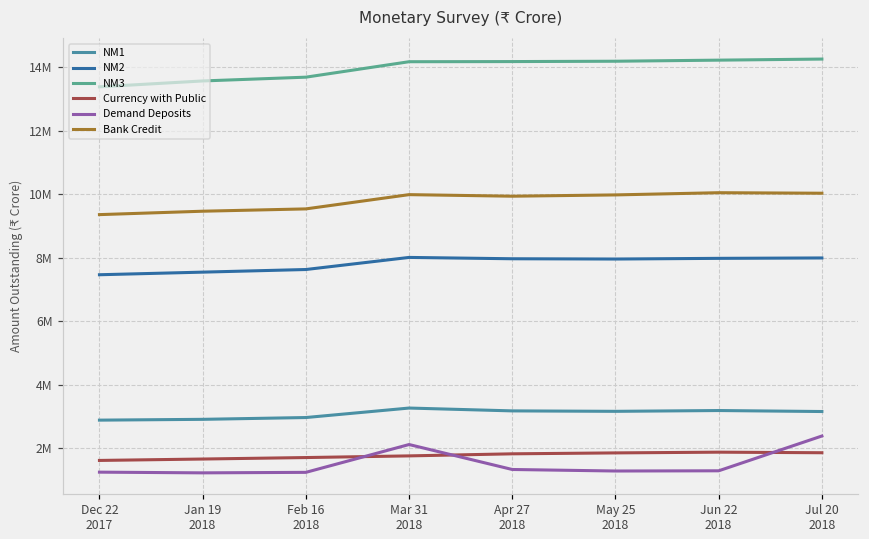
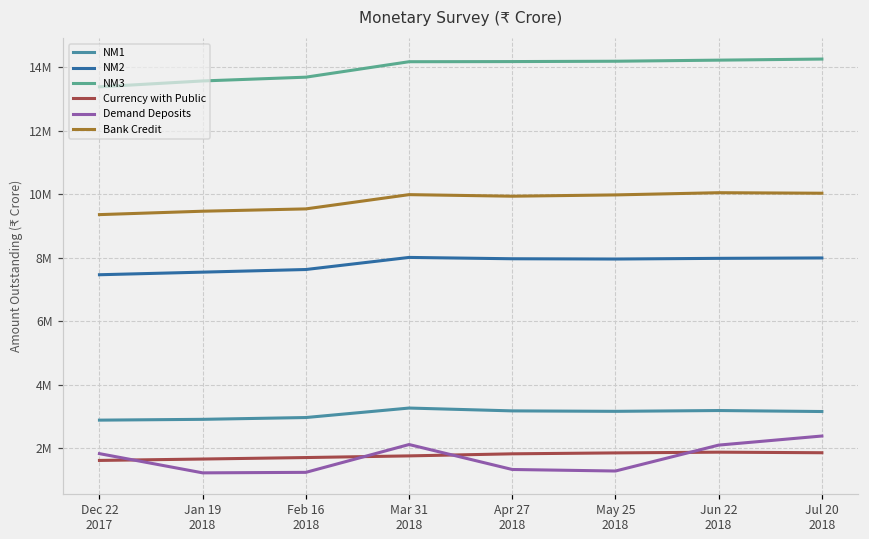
  {
    "Demand Deposits": {
-     "Dec 22 2017": 1200000,
+     "Dec 22 2017": 1800000,
      "Jan 19 2018": 1200000,
      "Feb 16 2018": 1200000,
      "Mar 31 2018": 2100000,
      "Apr 27 2018": 1300000,
      "May 25 2018": 1300000,
-     "Jun 22 2018": 1300000,
+     "Jun 22 2018": 2100000,
      "Jul 20 2018": 2400000
    }
  }
